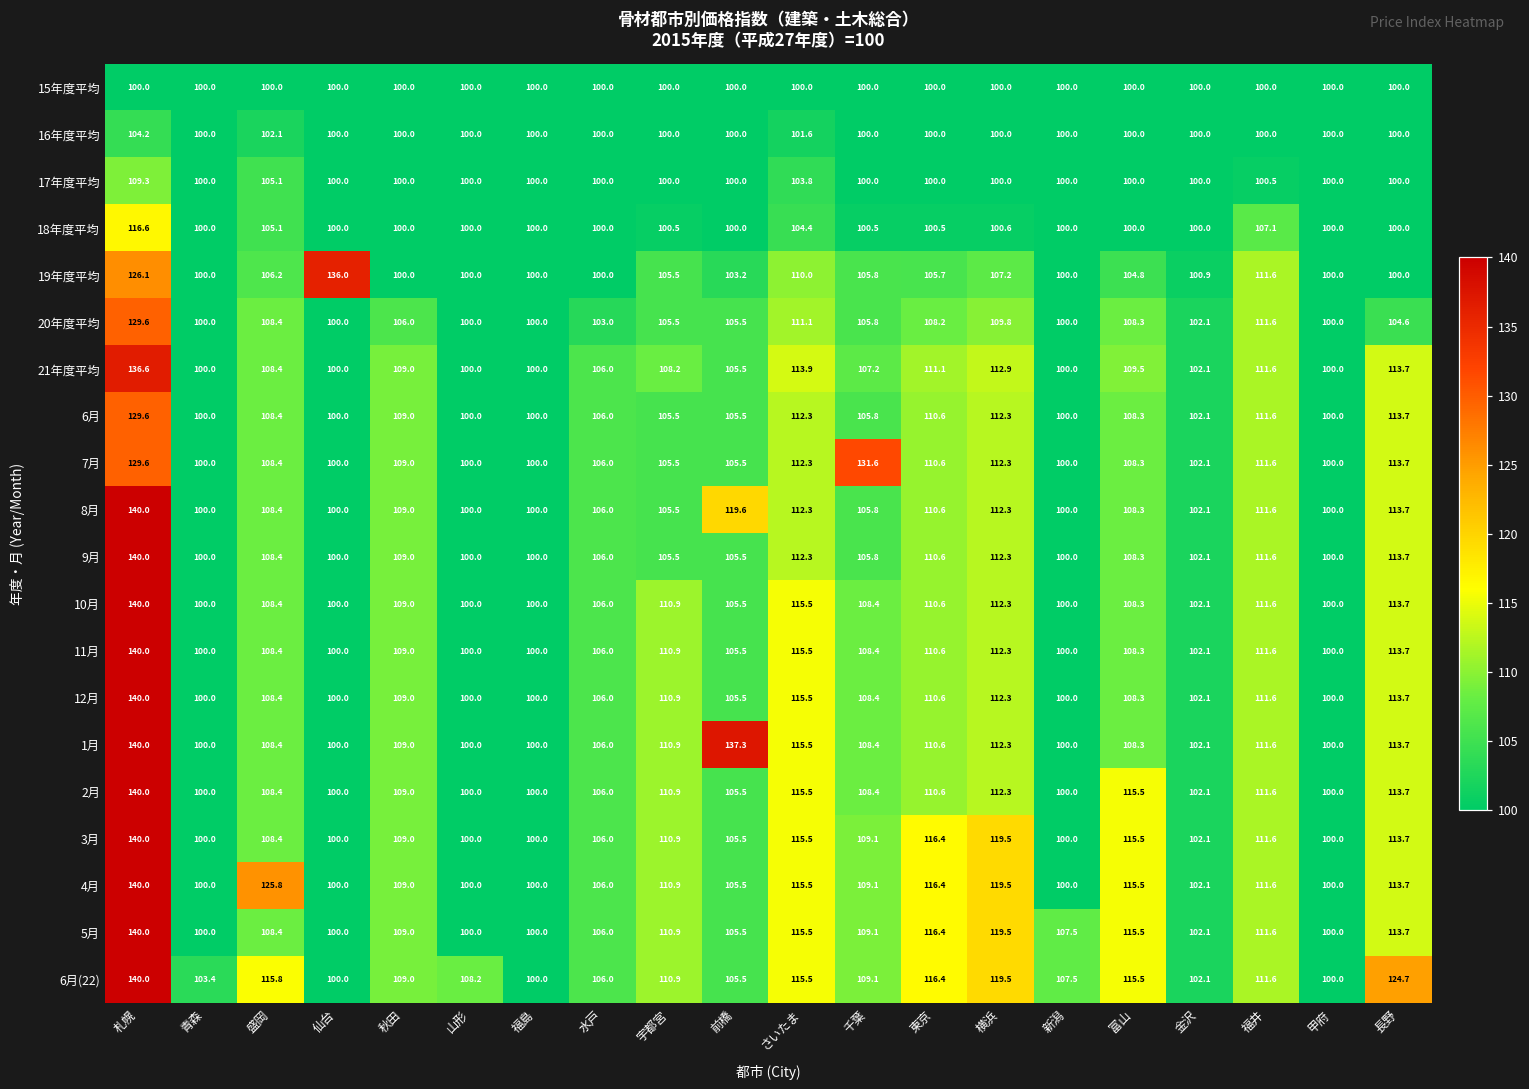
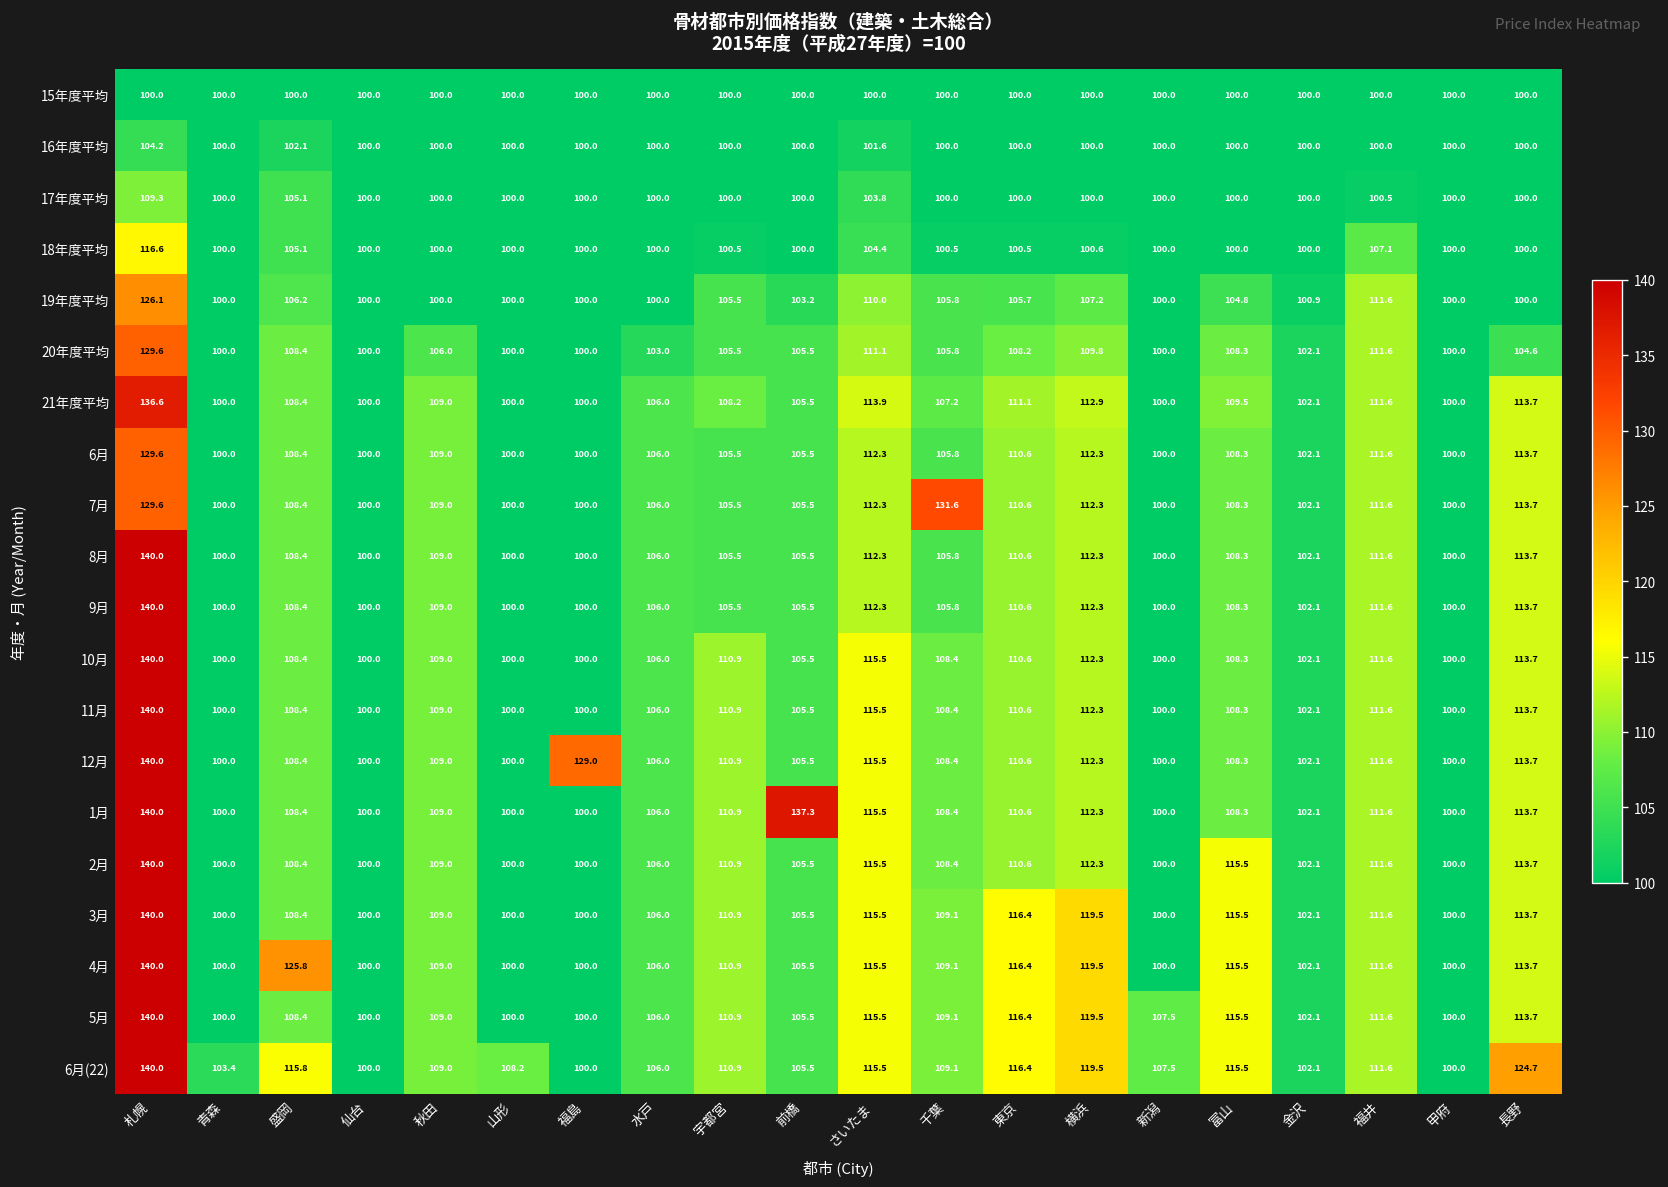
  {
    "19年度平均": {
      "札幌": 126.1,
      "青森": 100.0,
      "盛岡": 106.2,
-     "仙台": 136.0,
+     "仙台": 100.0,
      "秋田": 100.0,
      "山形": 100.0,
      "福島": 100.0,
      "水戸": 100.0,
      "宇都宮": 105.5,
      "前橋": 103.2,
      "さいたま": 110.0,
      "千葉": 105.8,
      "東京": 105.7,
      "横浜": 107.2,
      "新潟": 100.0,
      "富山": 104.8,
      "金沢": 100.9,
      "福井": 111.6,
      "甲府": 100.0,
      "長野": 100.0
    },
    "8月": {
      "札幌": 140.0,
      "青森": 100.0,
      "盛岡": 108.4,
      "仙台": 100.0,
      "秋田": 109.0,
      "山形": 100.0,
      "福島": 100.0,
      "水戸": 106.0,
      "宇都宮": 105.5,
-     "前橋": 119.6,
+     "前橋": 105.5,
      "さいたま": 112.3,
      "千葉": 105.8,
      "東京": 110.6,
      "横浜": 112.3,
      "新潟": 100.0,
      "富山": 108.3,
      "金沢": 102.1,
      "福井": 111.6,
      "甲府": 100.0,
      "長野": 113.7
    },
    "12月": {
      "札幌": 140.0,
      "青森": 100.0,
      "盛岡": 108.4,
      "仙台": 100.0,
      "秋田": 109.0,
      "山形": 100.0,
-     "福島": 100.0,
+     "福島": 129.0,
      "水戸": 106.0,
      "宇都宮": 110.9,
      "前橋": 105.5,
      "さいたま": 115.5,
      "千葉": 108.4,
      "東京": 110.6,
      "横浜": 112.3,
      "新潟": 100.0,
      "富山": 108.3,
      "金沢": 102.1,
      "福井": 111.6,
      "甲府": 100.0,
      "長野": 113.7
    }
  }
